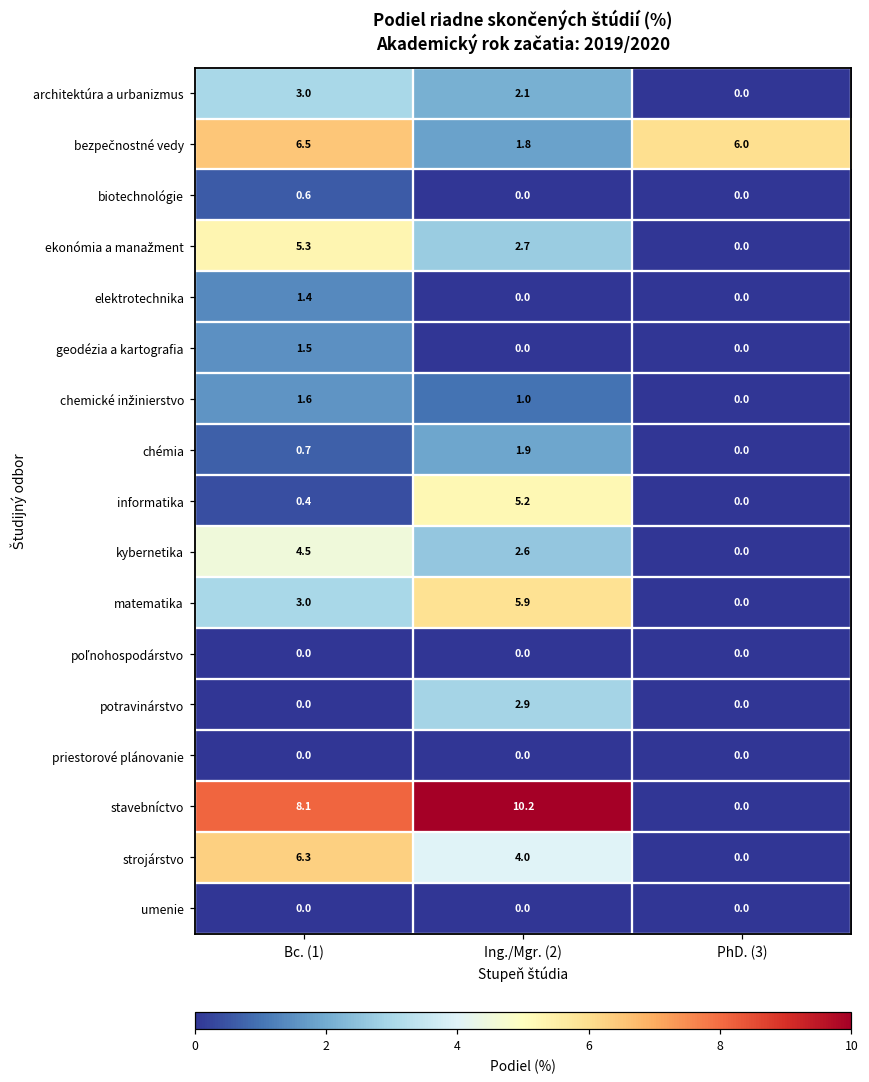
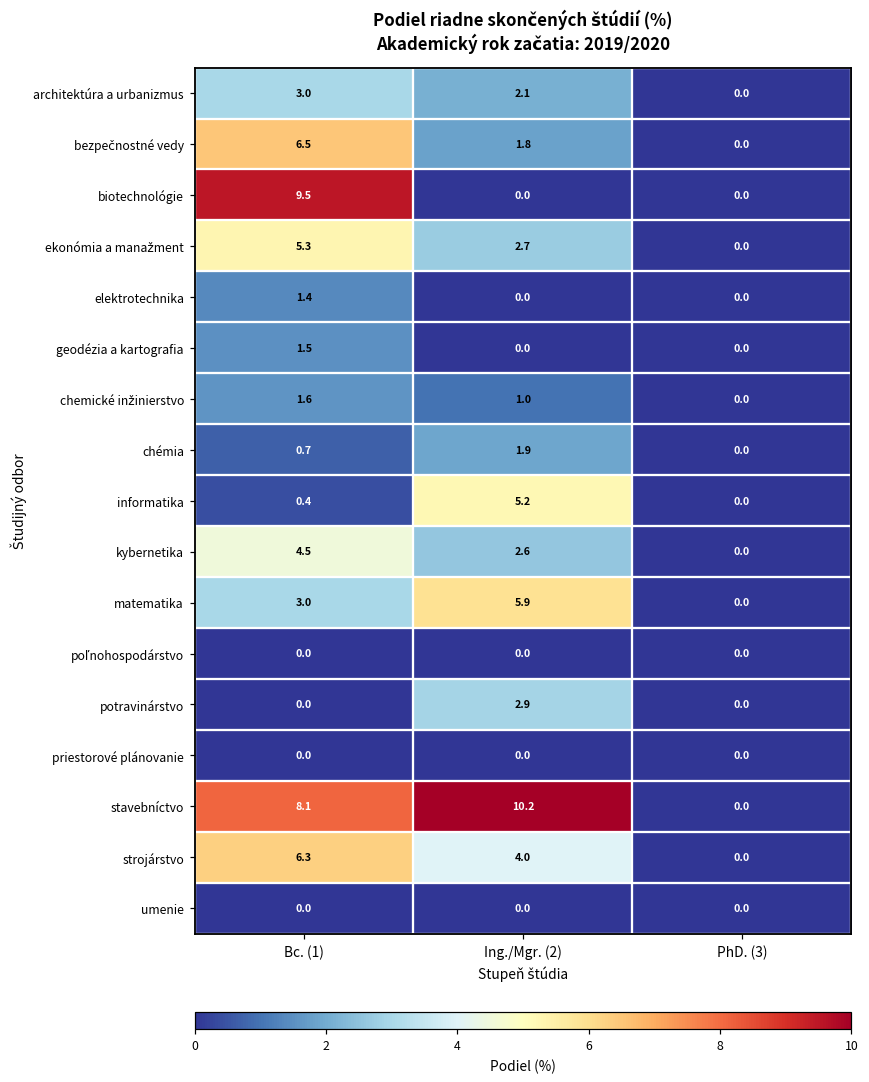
  {
    "architektúra a urbanizmus": {
      "Bc. (1)": 3.0,
      "Ing./Mgr. (2)": 2.1,
      "PhD. (3)": 0.0
    },
    "bezpečnostné vedy": {
      "Bc. (1)": 6.5,
      "Ing./Mgr. (2)": 1.8,
-     "PhD. (3)": 6.0
+     "PhD. (3)": 0.0
    },
    "biotechnológie": {
-     "Bc. (1)": 0.6,
+     "Bc. (1)": 9.5,
      "Ing./Mgr. (2)": 0.0,
      "PhD. (3)": 0.0
    },
    "ekonómia a manažment": {
      "Bc. (1)": 5.3,
      "Ing./Mgr. (2)": 2.7,
      "PhD. (3)": 0.0
    },
    "elektrotechnika": {
      "Bc. (1)": 1.4,
      "Ing./Mgr. (2)": 0.0,
      "PhD. (3)": 0.0
    },
    "geodézia a kartografia": {
      "Bc. (1)": 1.5,
      "Ing./Mgr. (2)": 0.0,
      "PhD. (3)": 0.0
    },
    "chemické inžinierstvo": {
      "Bc. (1)": 1.6,
      "Ing./Mgr. (2)": 1.0,
      "PhD. (3)": 0.0
    },
    "chémia": {
      "Bc. (1)": 0.7,
      "Ing./Mgr. (2)": 1.9,
      "PhD. (3)": 0.0
    },
    "informatika": {
      "Bc. (1)": 0.4,
      "Ing./Mgr. (2)": 5.2,
      "PhD. (3)": 0.0
    },
    "kybernetika": {
      "Bc. (1)": 4.5,
      "Ing./Mgr. (2)": 2.6,
      "PhD. (3)": 0.0
    },
    "matematika": {
      "Bc. (1)": 3.0,
      "Ing./Mgr. (2)": 5.9,
      "PhD. (3)": 0.0
    },
    "poľnohospodárstvo": {
      "Bc. (1)": 0.0,
      "Ing./Mgr. (2)": 0.0,
      "PhD. (3)": 0.0
    },
    "potravinárstvo": {
      "Bc. (1)": 0.0,
      "Ing./Mgr. (2)": 2.9,
      "PhD. (3)": 0.0
    },
    "priestorové plánovanie": {
      "Bc. (1)": 0.0,
      "Ing./Mgr. (2)": 0.0,
      "PhD. (3)": 0.0
    },
    "stavebníctvo": {
      "Bc. (1)": 8.1,
      "Ing./Mgr. (2)": 10.2,
      "PhD. (3)": 0.0
    },
    "strojárstvo": {
      "Bc. (1)": 6.3,
      "Ing./Mgr. (2)": 4.0,
      "PhD. (3)": 0.0
    },
    "umenie": {
      "Bc. (1)": 0.0,
      "Ing./Mgr. (2)": 0.0,
      "PhD. (3)": 0.0
    }
  }
